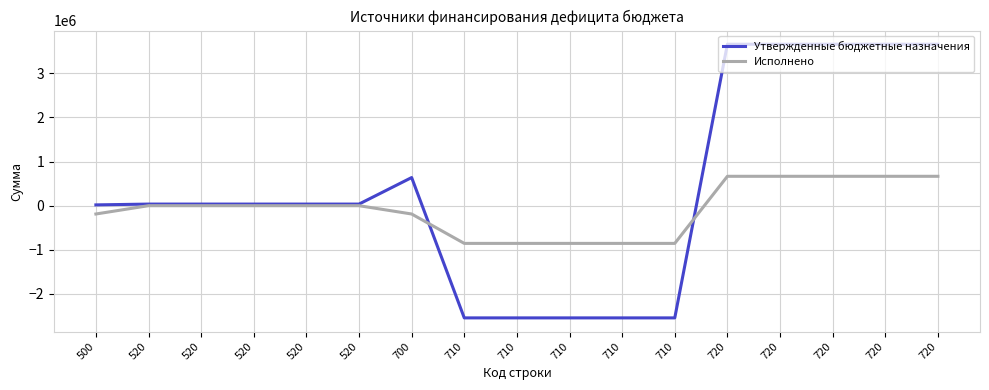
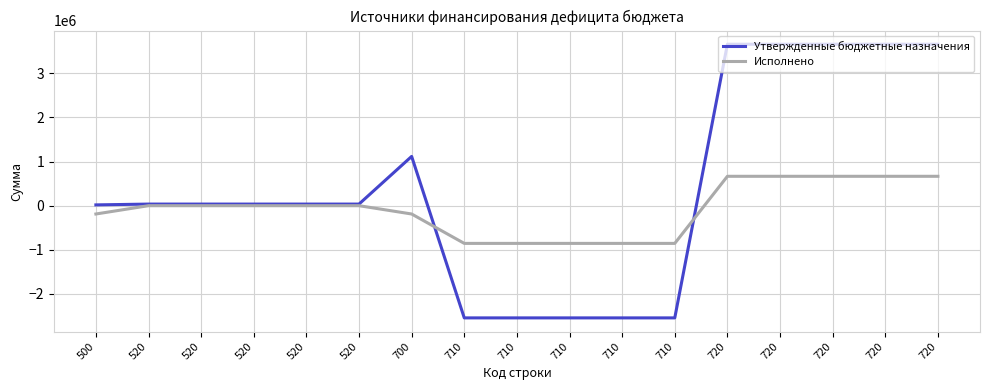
  {
    "Утвержденные бюджетные назначения": {
      "500": 0,
-     "700": 600000
+     "700": 1100000
    },
    "Исполнено": {
      "500": -200000,
      "700": -200000
    }
  }
